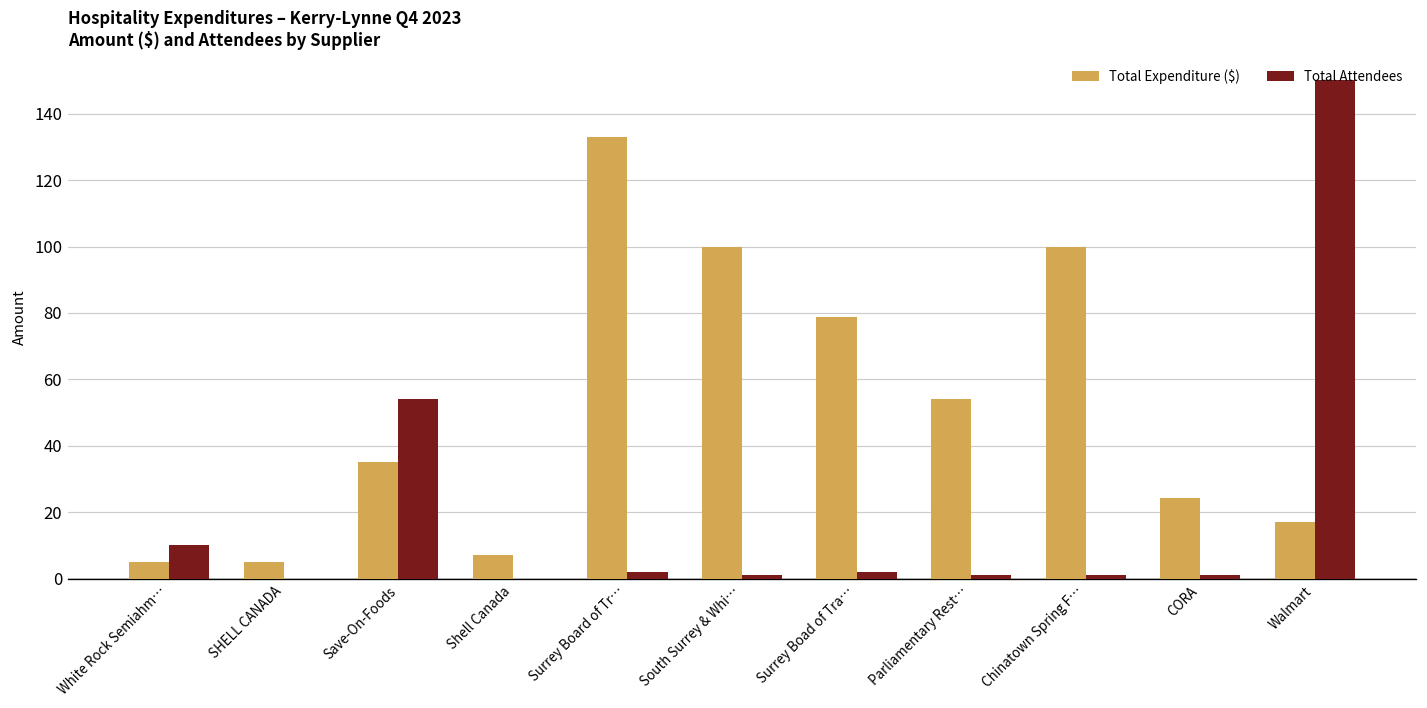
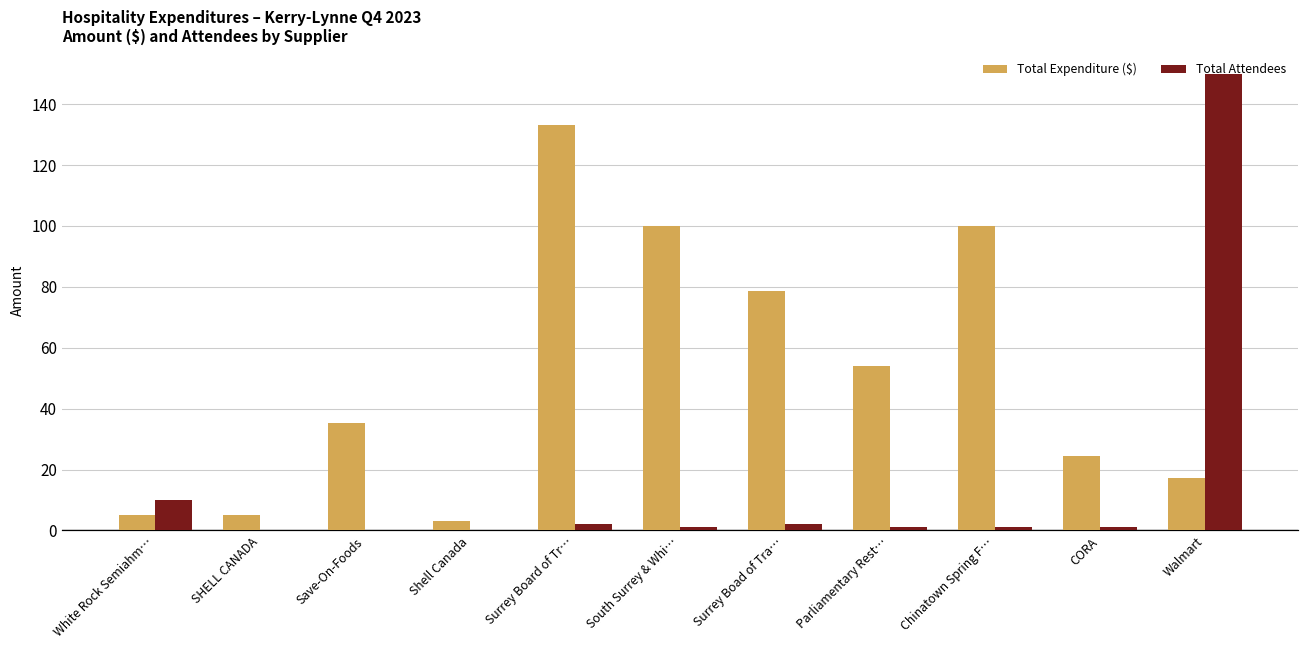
  {
    "Total Expenditure ($)": {
      "White Rock Semiahm…": 5,
      "SHELL CANADA": 5,
      "Save-On-Foods": 35,
-     "Shell Canada": 7,
+     "Shell Canada": 3,
      "Surrey Board of Tr…": 133,
      "South Surrey & Whi…": 100,
      "Surrey Boad of Tra…": 79,
      "Parliamentary Rest…": 54,
      "Chinatown Spring F…": 100,
      "CORA": 24,
      "Walmart": 17
    },
    "Total Attendees": {
      "White Rock Semiahm…": 10,
      "SHELL CANADA": 0,
-     "Save-On-Foods": 54,
+     "Save-On-Foods": 0,
      "Shell Canada": 0,
      "Surrey Board of Tr…": 2,
      "South Surrey & Whi…": 1,
      "Surrey Boad of Tra…": 2,
      "Parliamentary Rest…": 1,
      "Chinatown Spring F…": 1,
      "CORA": 1,
      "Walmart": 150
    }
  }
